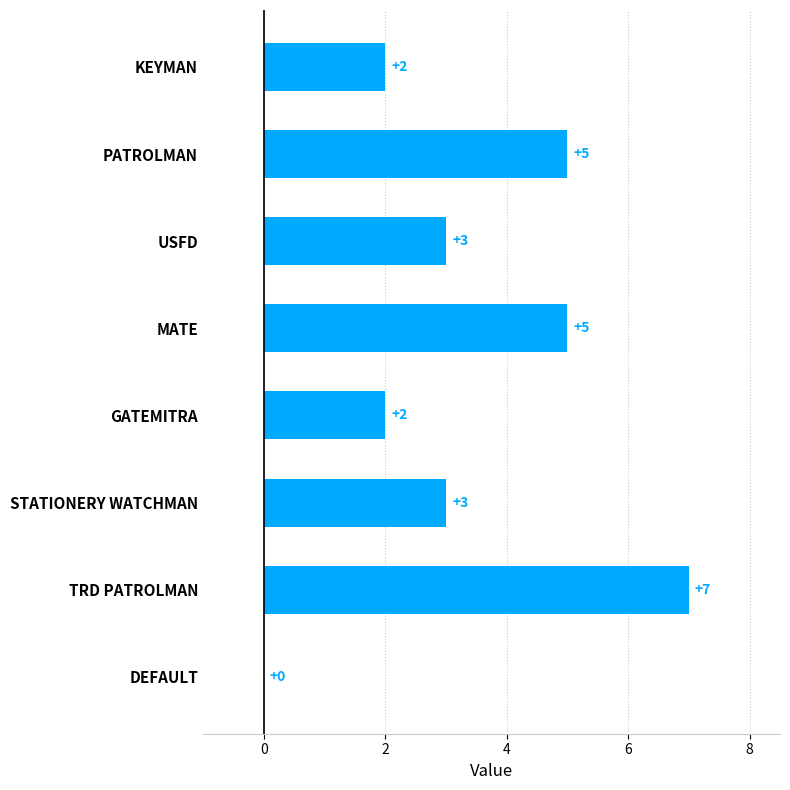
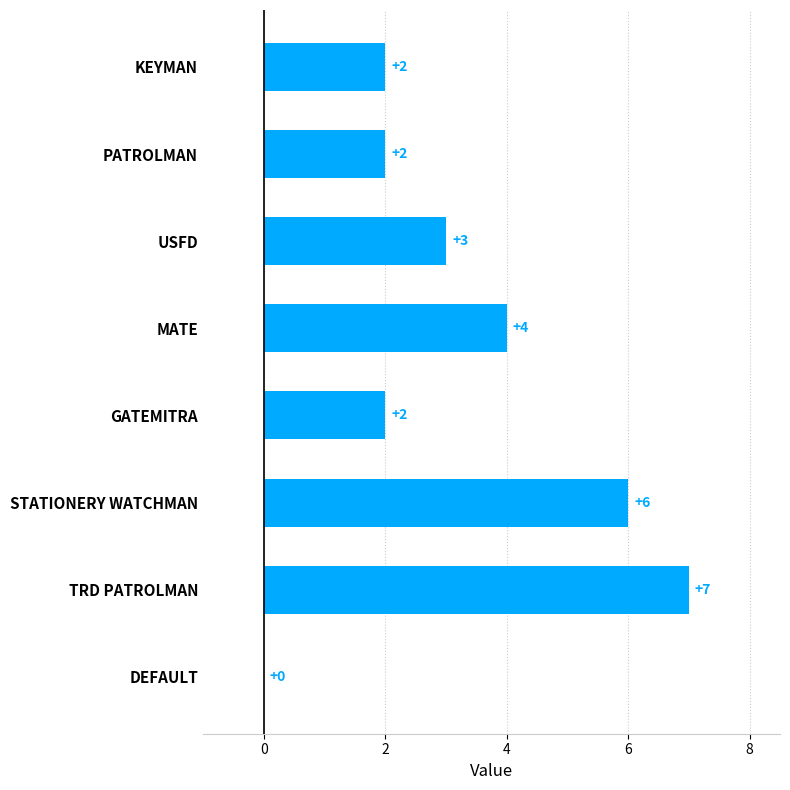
  {
    "KEYMAN": "+2",
-   "PATROLMAN": "+5",
+   "PATROLMAN": "+2",
    "USFD": "+3",
-   "MATE": "+5",
+   "MATE": "+4",
    "GATEMITRA": "+2",
-   "STATIONERY WATCHMAN": "+3",
+   "STATIONERY WATCHMAN": "+6",
    "TRD PATROLMAN": "+7",
    "DEFAULT": "+0"
  }
